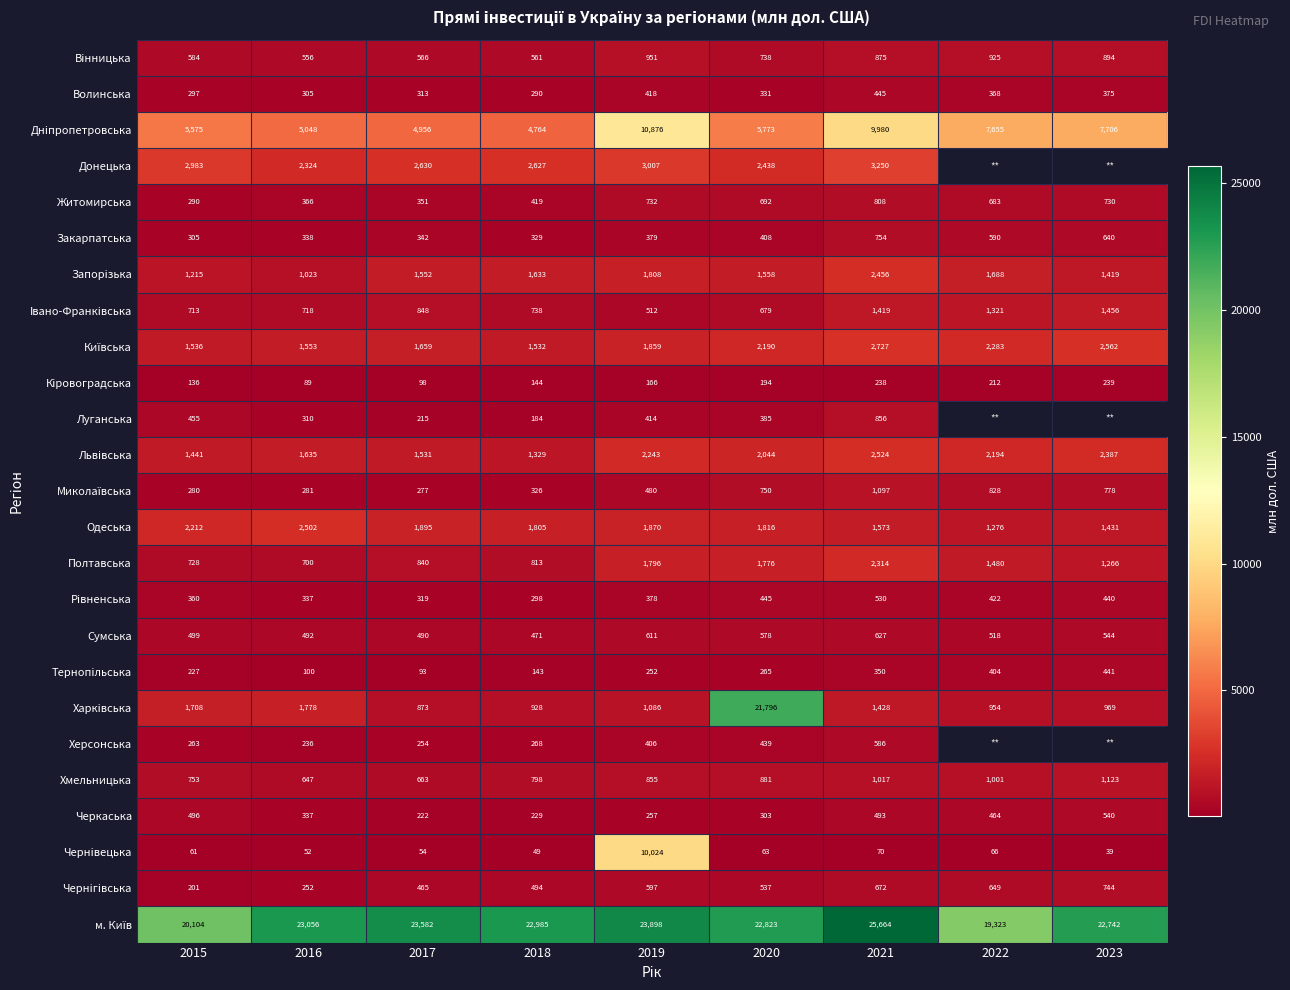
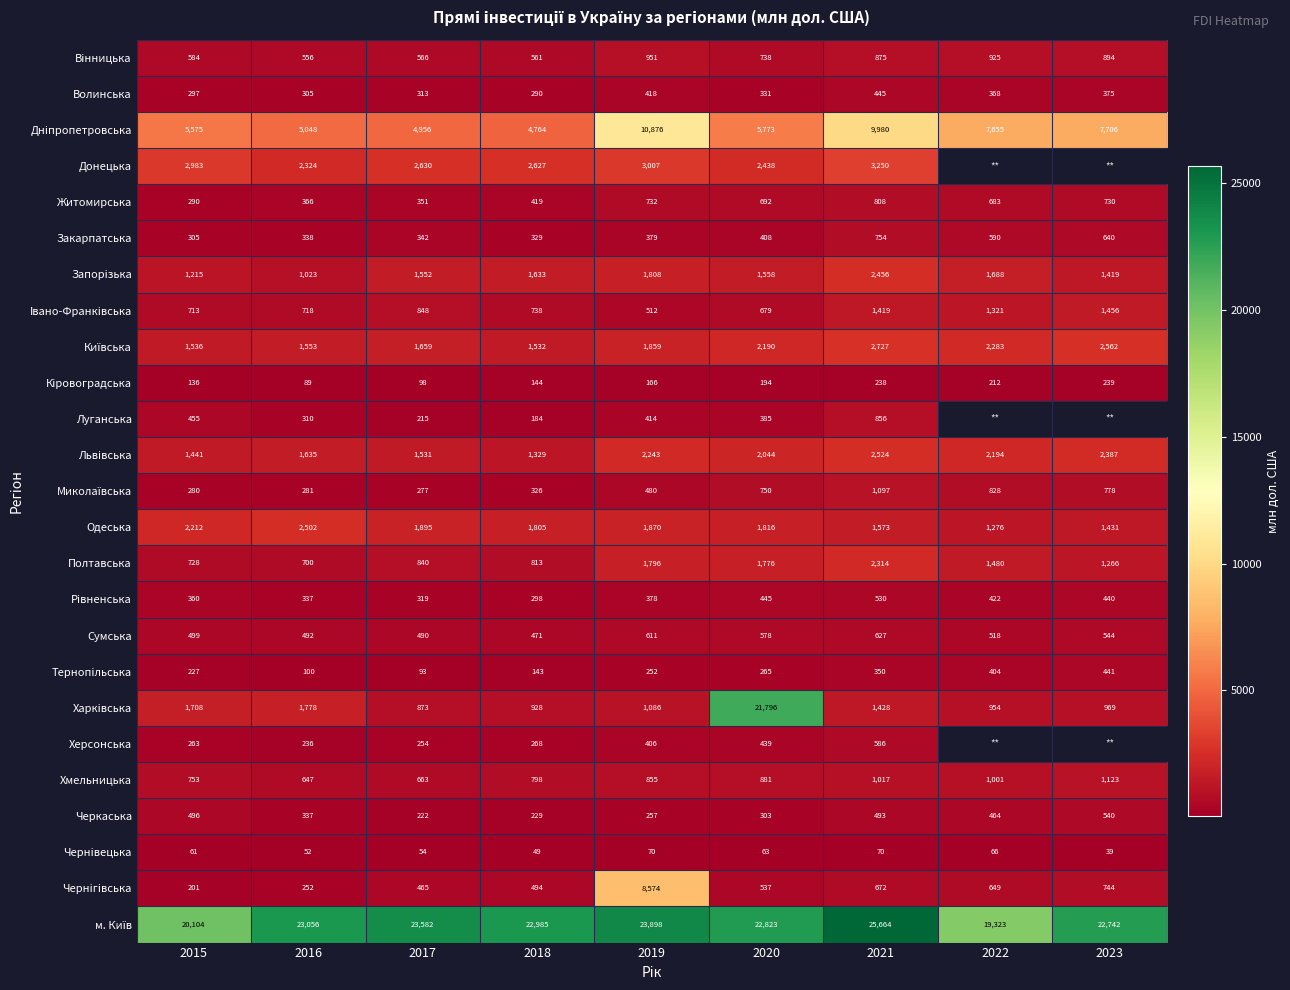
  {
    "Чернівецька": {
      "2015": "61",
      "2016": "52",
      "2017": "54",
      "2018": "49",
-     "2019": "10,024",
+     "2019": "70",
      "2020": "63",
      "2021": "70",
      "2022": "66",
      "2023": "39"
    },
    "Чернігівська": {
      "2015": "201",
      "2016": "252",
      "2017": "465",
      "2018": "494",
-     "2019": "597",
+     "2019": "8,574",
      "2020": "537",
      "2021": "672",
      "2022": "649",
      "2023": "744"
    }
  }
